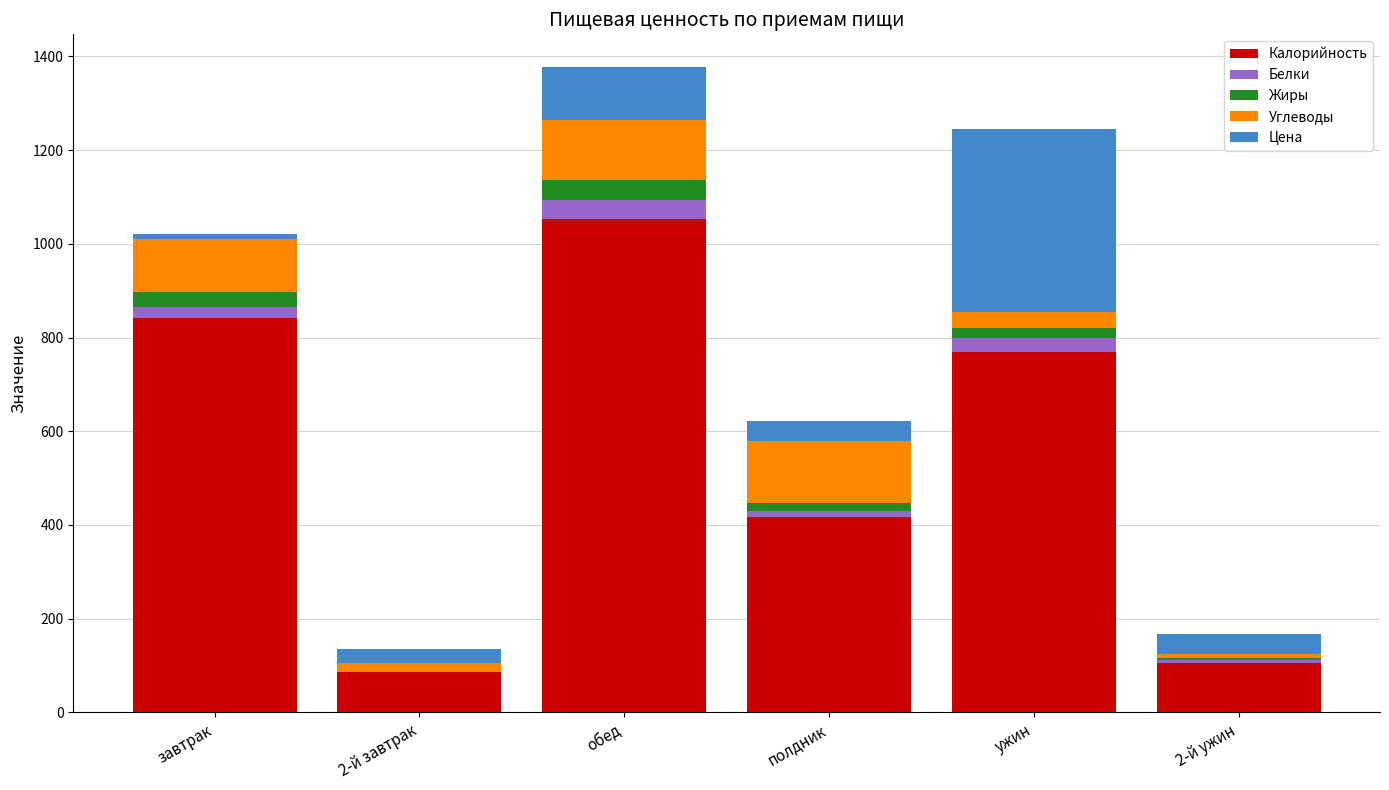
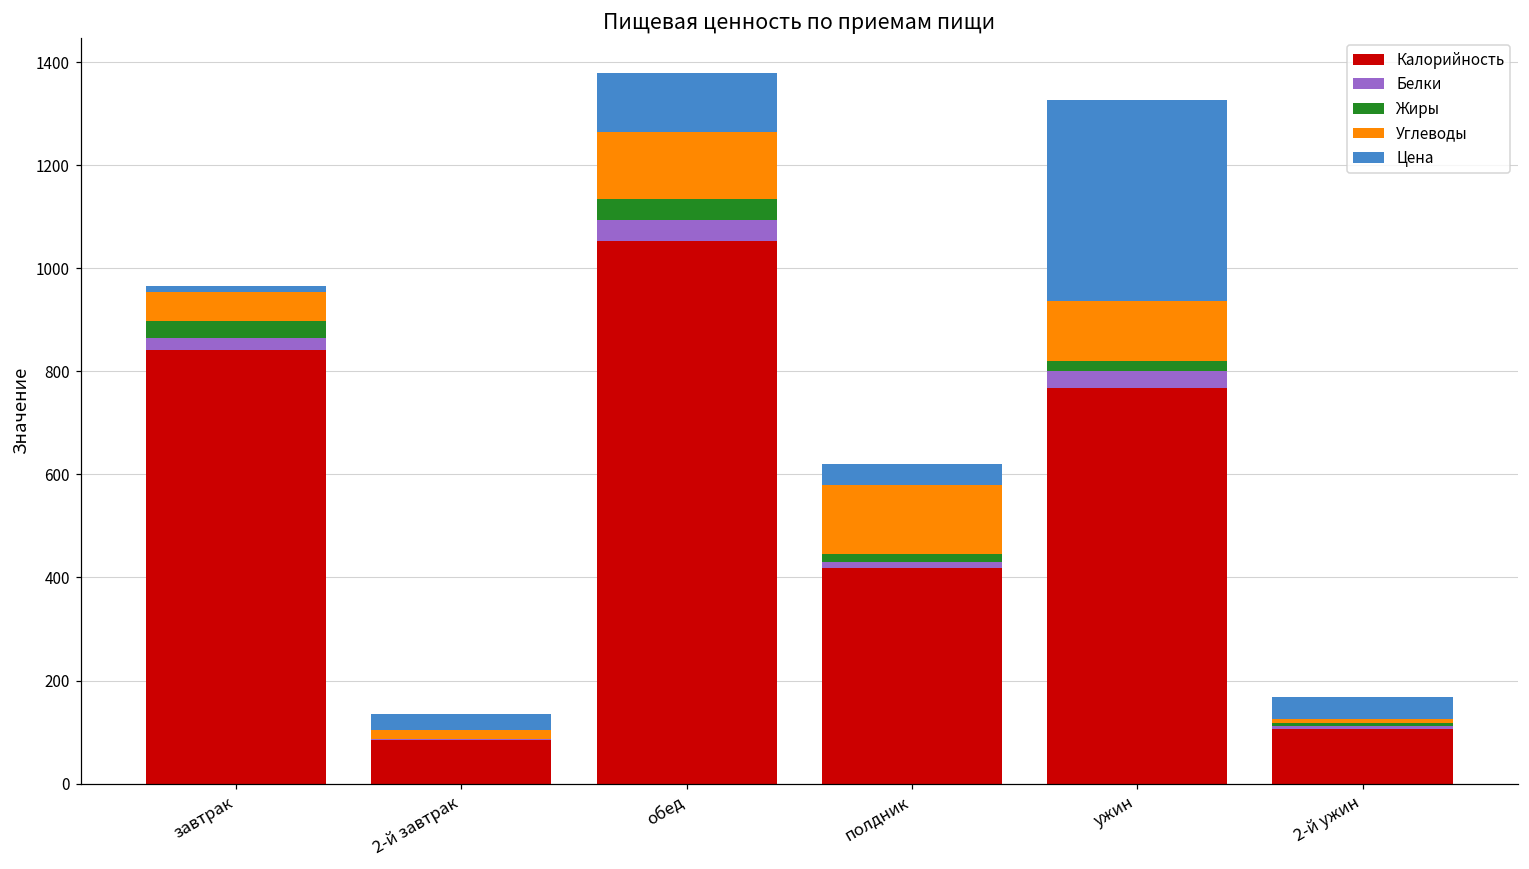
  {
    "Калорийность": {
      "завтрак": 840,
      "2-й завтрак": 90,
      "обед": 1050,
      "полдник": 420,
      "ужин": 770,
      "2-й ужин": 110
    },
    "Белки": {
      "завтрак": 20,
      "обед": 40,
      "полдник": 10,
      "ужин": 30,
      "2-й ужин": 10
    },
    "Жиры": {
      "завтрак": 30,
      "обед": 40,
      "полдник": 20,
      "ужин": 20
    },
    "Углеводы": {
-     "завтрак": 110,
+     "завтрак": 60,
      "2-й завтрак": 20,
      "обед": 130,
      "полдник": 130,
-     "ужин": 30,
+     "ужин": 120,
      "2-й ужин": 10
    },
    "Цена": {
      "завтрак": 10,
      "2-й завтрак": 30,
      "обед": 110,
      "полдник": 40,
      "ужин": 390,
      "2-й ужин": 40
    }
  }
